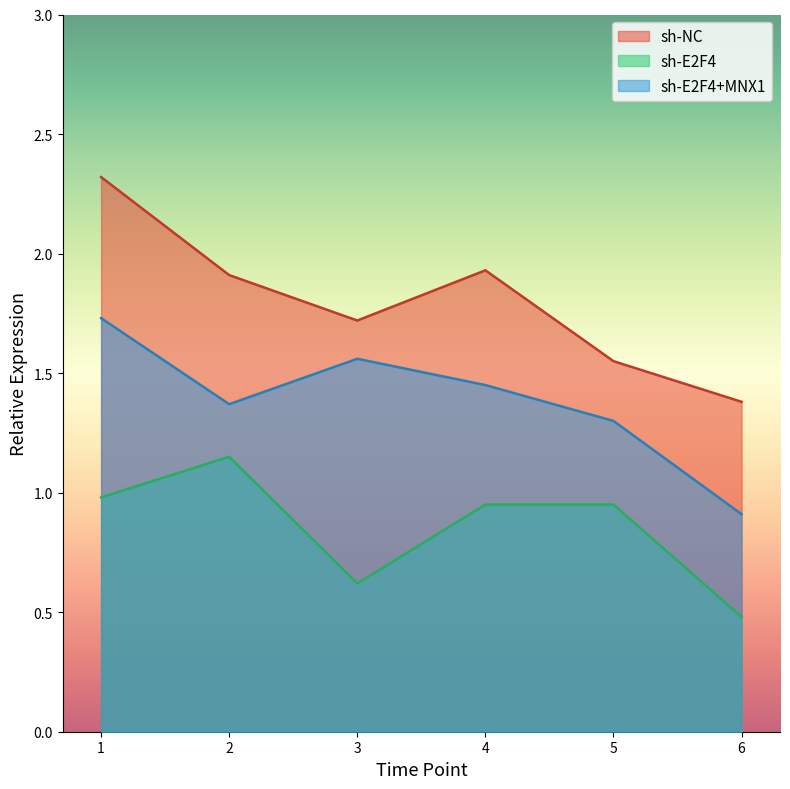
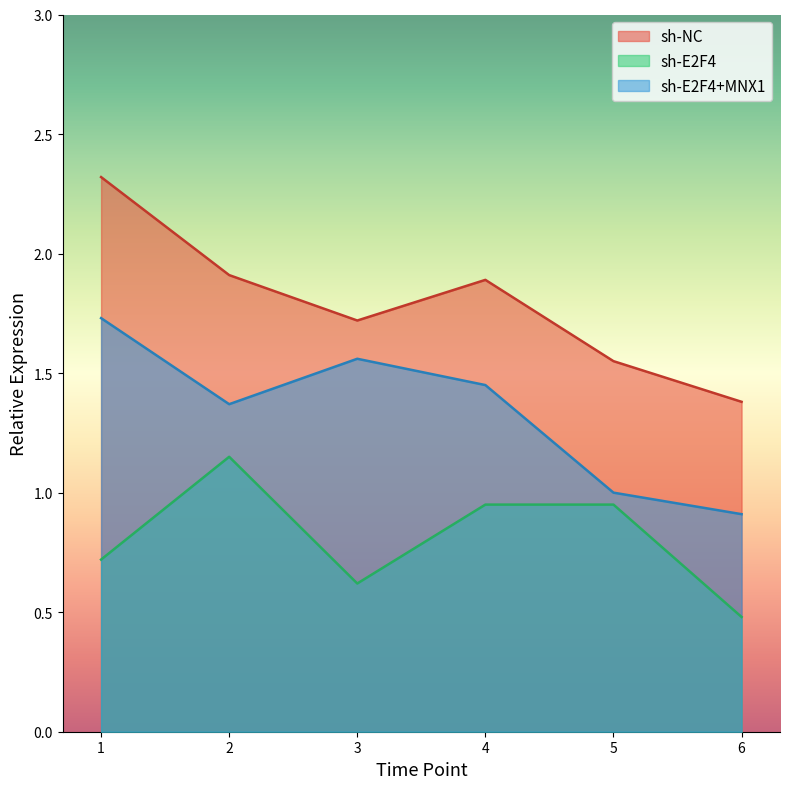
  {
    "sh-NC": {
      "1": 2.32,
      "2": 1.91,
      "3": 1.72,
-     "4": 1.93,
+     "4": 1.89,
      "5": 1.55,
      "6": 1.38
    },
    "sh-E2F4": {
-     "1": 0.98,
+     "1": 0.72,
      "2": 1.15,
      "3": 0.62,
      "4": 0.95,
      "5": 0.95,
      "6": 0.48
    },
    "sh-E2F4+MNX1": {
      "1": 1.73,
      "2": 1.37,
      "3": 1.56,
      "4": 1.45,
-     "5": 1.3,
+     "5": 1.0,
      "6": 0.9
    }
  }
